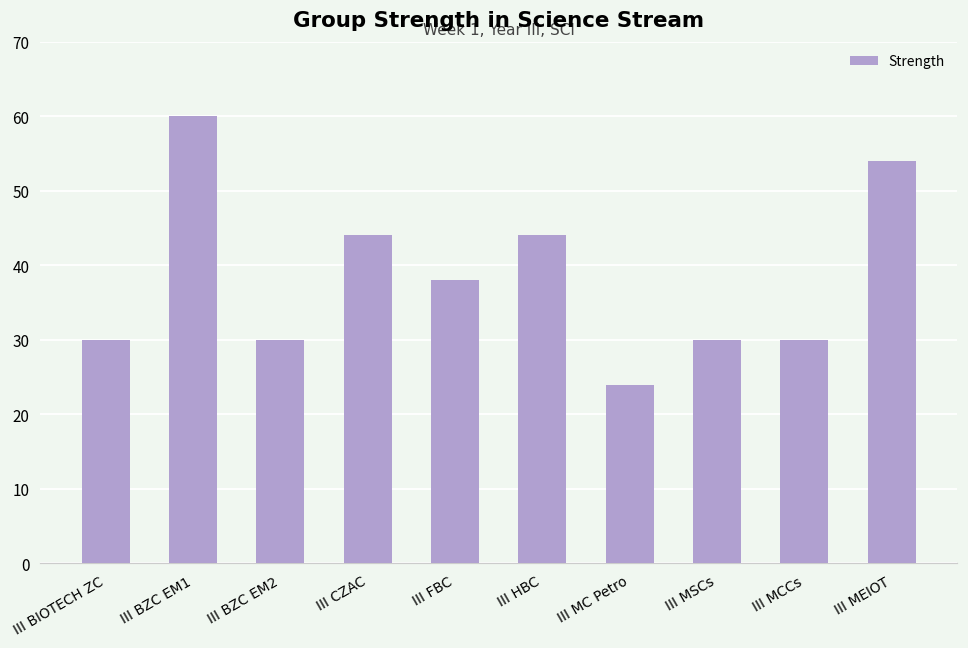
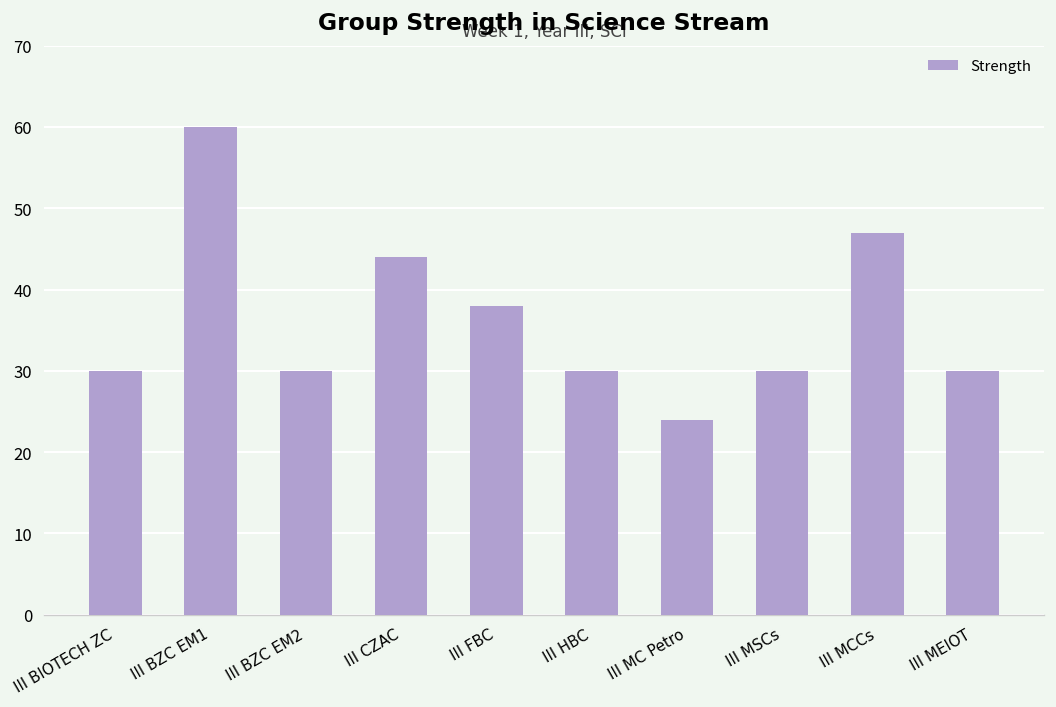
  {
    "III BIOTECH ZC": 30,
    "III BZC EM1": 60,
    "III BZC EM2": 30,
    "III CZAC": 44,
    "III FBC": 38,
-   "III HBC": 44,
+   "III HBC": 30,
    "III MC Petro": 24,
    "III MSCs": 30,
-   "III MCCs": 30,
-   "III MEIOT": 54
+   "III MCCs": 47,
+   "III MEIOT": 30
  }
